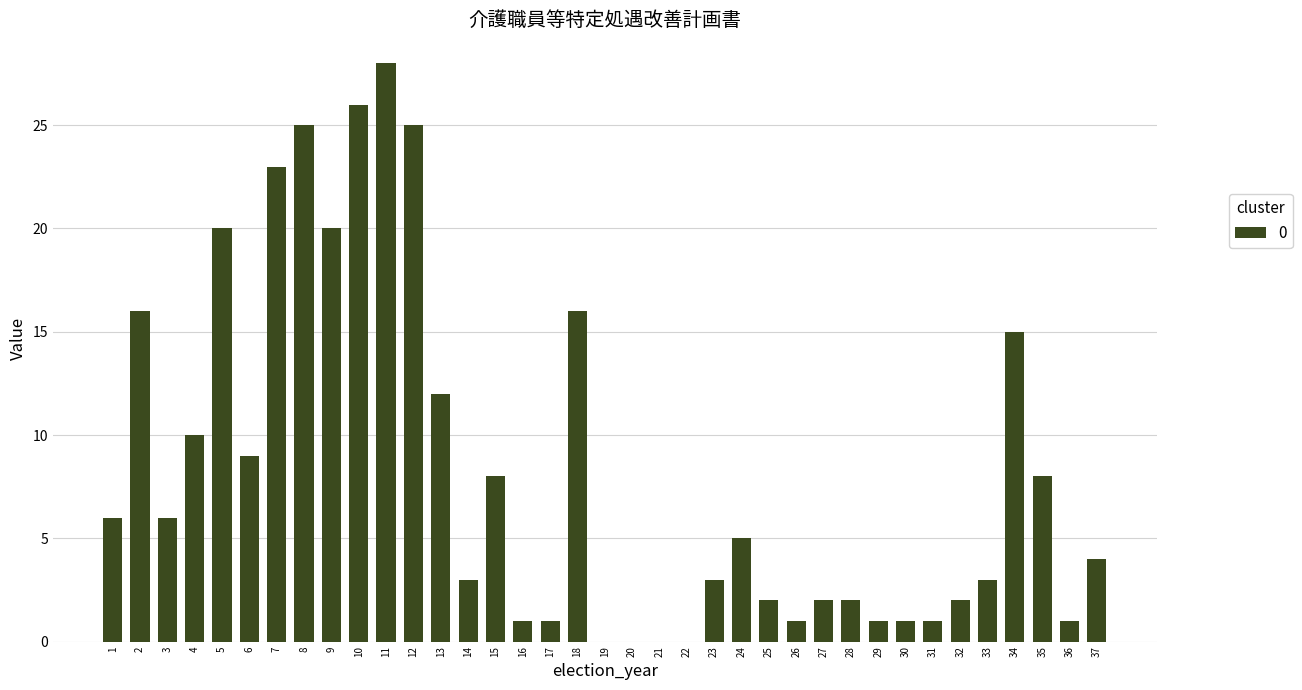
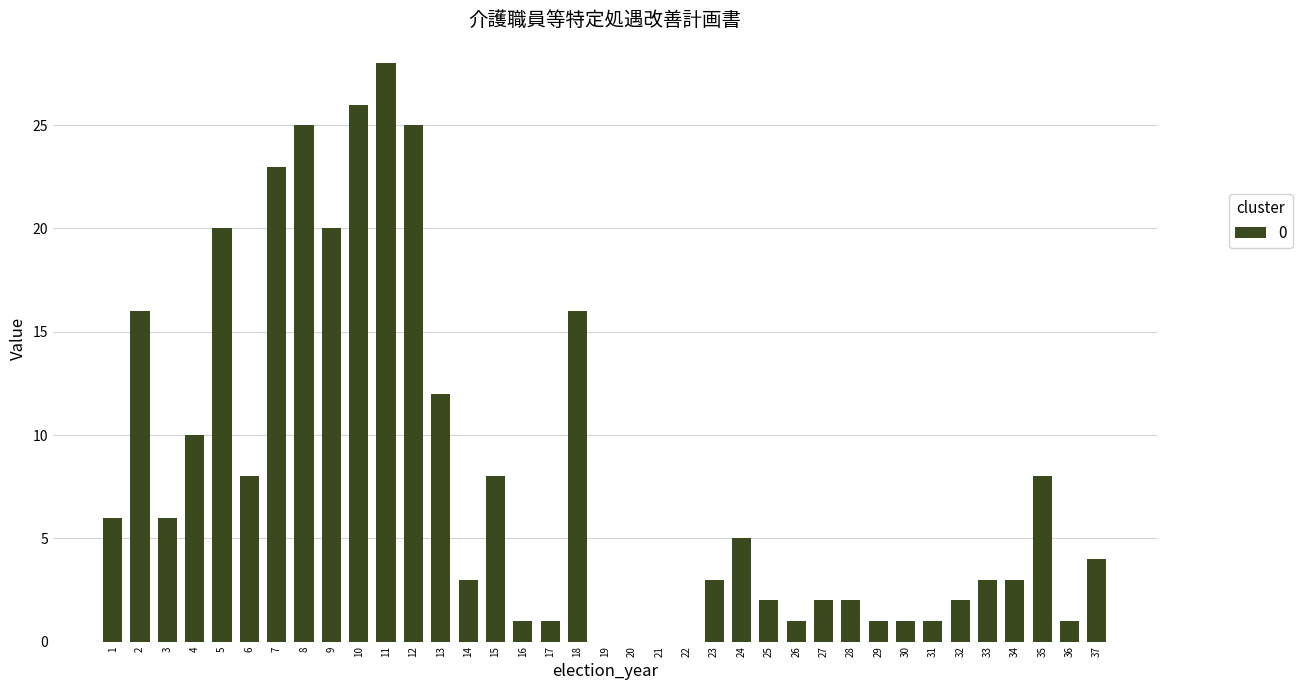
  {
    "1": 6,
    "2": 16,
    "3": 6,
    "4": 10,
    "5": 20,
-   "6": 9,
+   "6": 8,
    "7": 23,
    "8": 25,
    "9": 20,
    "10": 26,
    "11": 28,
    "12": 25,
    "13": 12,
    "14": 3,
    "15": 8,
    "16": 1,
    "17": 1,
    "18": 16,
    "19": 0,
    "20": 0,
    "21": 0,
    "22": 0,
    "23": 3,
    "24": 5,
    "25": 2,
    "26": 1,
    "27": 2,
    "28": 2,
    "29": 1,
    "30": 1,
    "31": 1,
    "32": 2,
    "33": 3,
-   "34": 15,
+   "34": 3,
    "35": 8,
    "36": 1,
    "37": 4
  }
